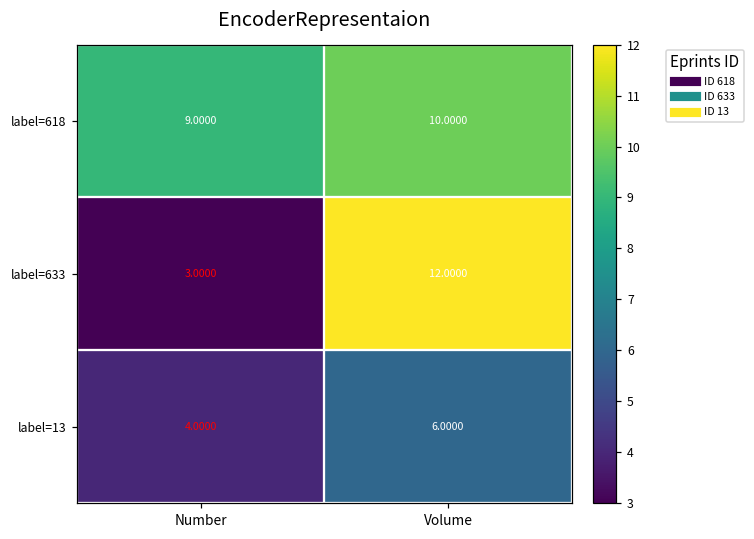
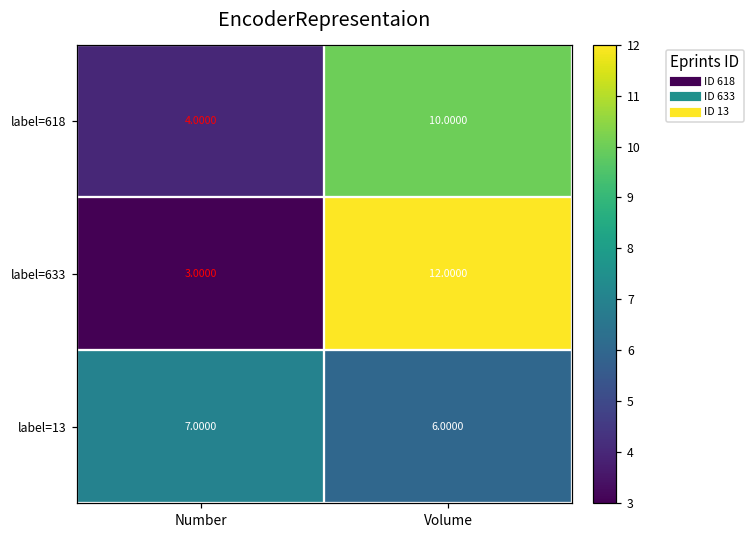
  {
    "label=618": {
-     "Number": 9.0000,
+     "Number": 4.0000,
      "Volume": 10.0000
    },
    "label=633": {
      "Number": 3.0000,
      "Volume": 12.0000
    },
    "label=13": {
-     "Number": 4.0000,
+     "Number": 7.0000,
      "Volume": 6.0000
    }
  }
